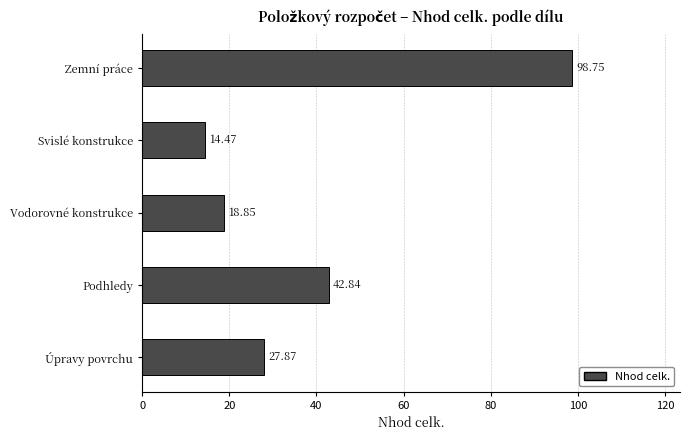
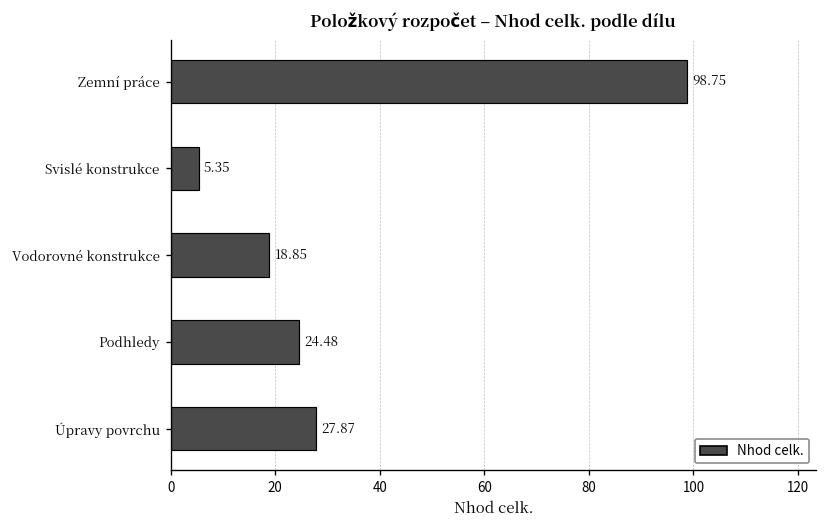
  {
    "Zemní práce": 98.75,
-   "Svislé konstrukce": 14.47,
+   "Svislé konstrukce": 5.35,
    "Vodorovné konstrukce": 18.85,
-   "Podhledy": 42.84,
+   "Podhledy": 24.48,
    "Úpravy povrchu": 27.87
  }
